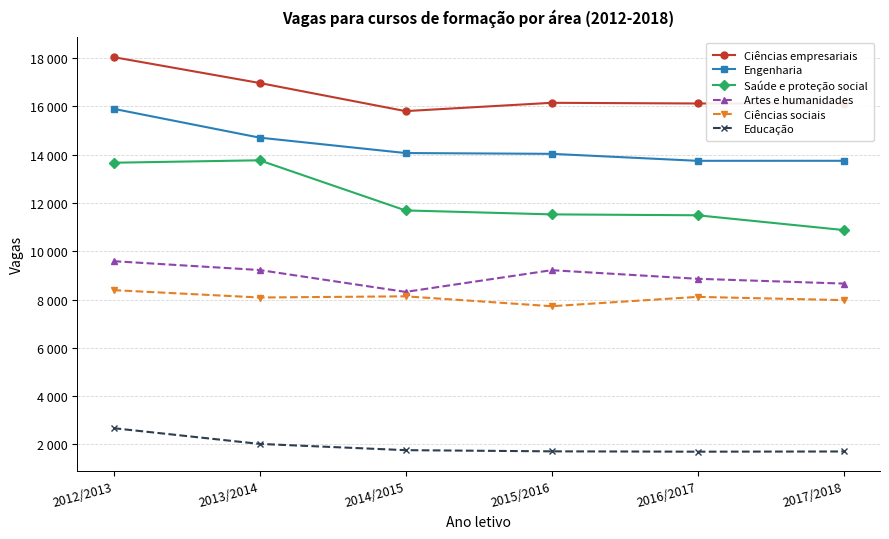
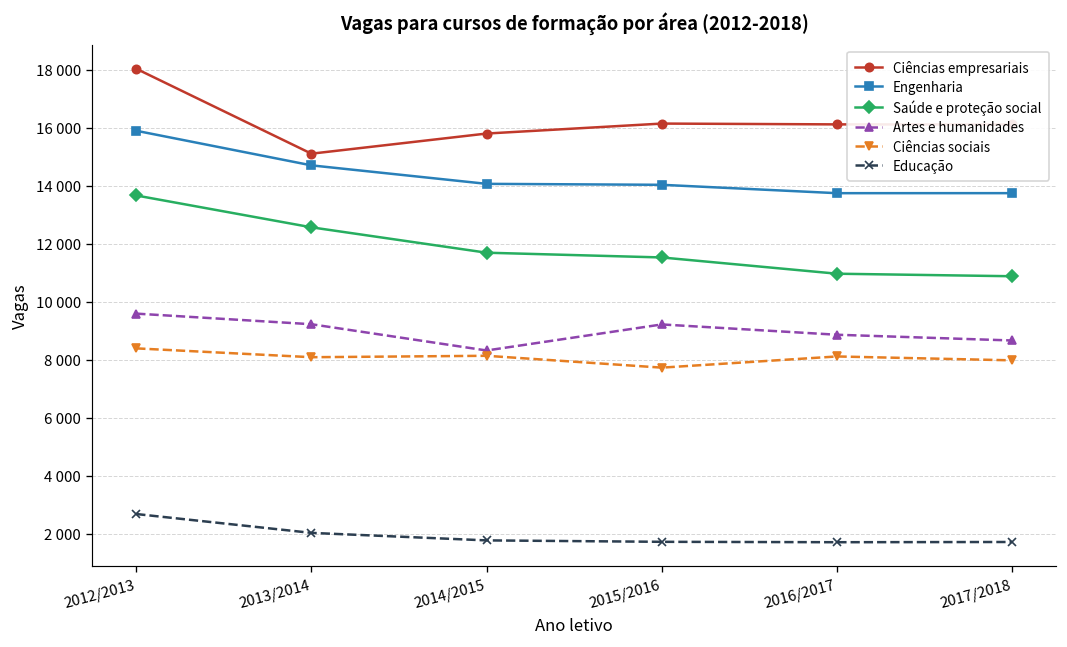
  {
    "Ciências empresariais": {
      "2012/2013": 18000,
-     "2013/2014": 17000,
+     "2013/2014": 15100,
      "2014/2015": 15800,
      "2015/2016": 16100,
      "2016/2017": 16100
    },
    "Engenharia": {
      "2012/2013": 15900,
      "2013/2014": 14700,
      "2014/2015": 14100,
      "2015/2016": 14000,
      "2016/2017": 13700,
      "2017/2018": 13700
    },
    "Saúde e proteção social": {
      "2012/2013": 13700,
-     "2013/2014": 13800,
+     "2013/2014": 12600,
      "2014/2015": 11700,
      "2015/2016": 11500,
-     "2016/2017": 11500,
+     "2016/2017": 11000,
      "2017/2018": 10900
    },
    "Artes e humanidades": {
      "2012/2013": 9600,
      "2013/2014": 9200,
      "2014/2015": 8300,
      "2015/2016": 9200,
      "2016/2017": 8900,
      "2017/2018": 8700
    },
    "Ciências sociais": {
      "2012/2013": 8400,
      "2013/2014": 8100,
      "2014/2015": 8100,
      "2015/2016": 7700,
      "2016/2017": 8100,
      "2017/2018": 8000
    },
    "Educação": {
      "2012/2013": 2700,
      "2013/2014": 2000,
      "2014/2015": 1800,
      "2015/2016": 1700,
      "2016/2017": 1700,
      "2017/2018": 1700
    }
  }
